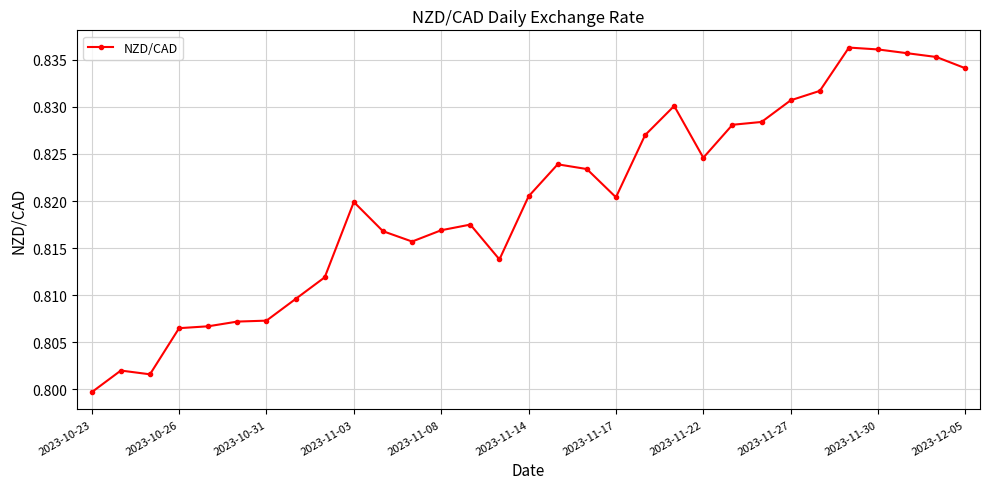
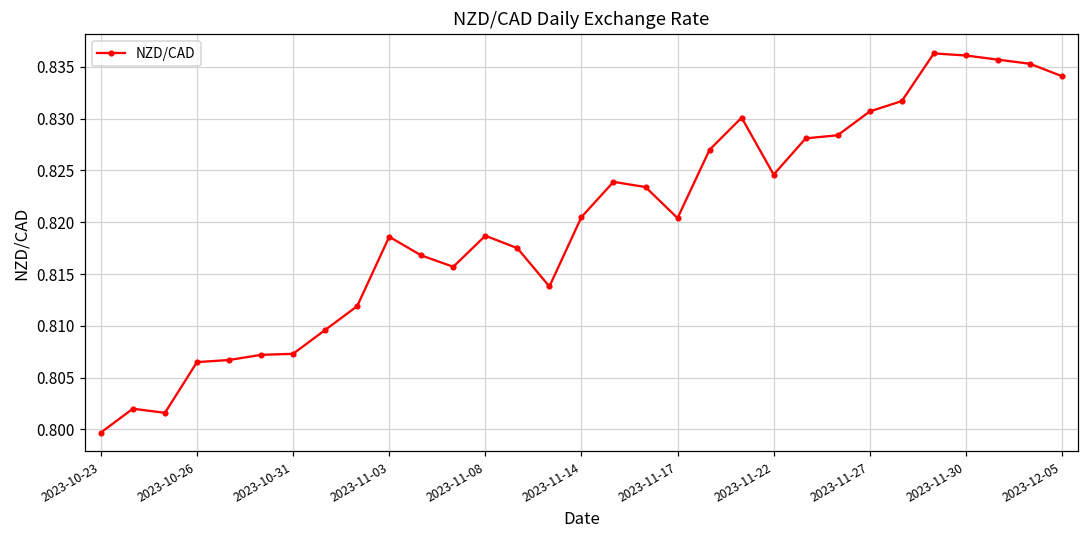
  {
    "2023-10-23": 0.800,
    "2023-10-26": 0.807,
    "2023-10-31": 0.807,
-   "2023-11-03": 0.820,
-   "2023-11-08": 0.817,
+   "2023-11-03": 0.819,
+   "2023-11-08": 0.819,
    "2023-11-14": 0.821,
    "2023-11-17": 0.820,
    "2023-11-22": 0.825,
    "2023-11-27": 0.831,
    "2023-11-30": 0.836,
    "2023-12-05": 0.834
  }
